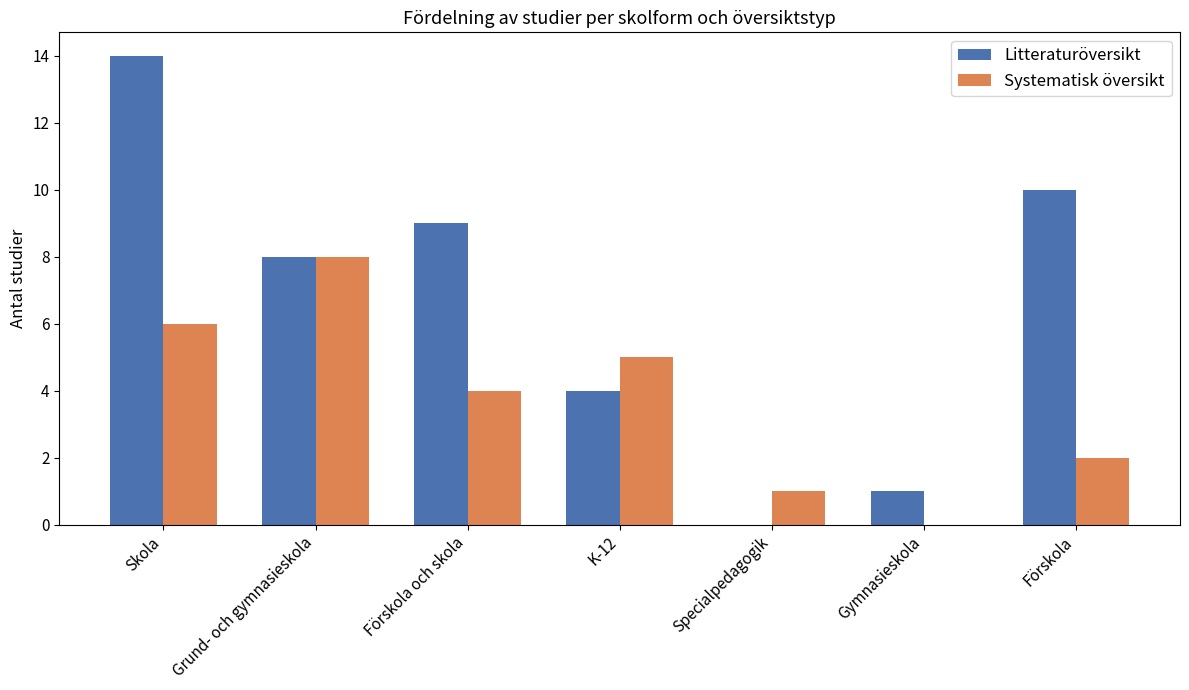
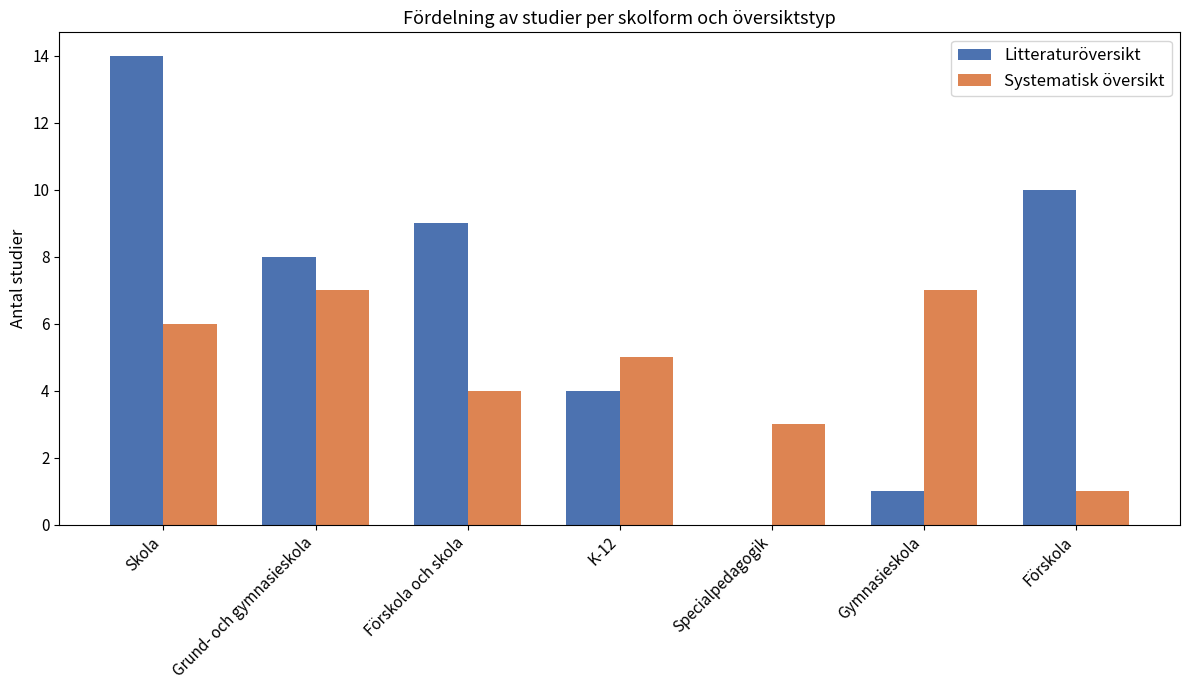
  {
    "Litteraturöversikt": {
      "Skola": 14,
      "Grund- och gymnasieskola": 8,
      "Förskola och skola": 9,
      "K-12": 4,
      "Specialpedagogik": 0,
      "Gymnasieskola": 1,
      "Förskola": 10
    },
    "Systematisk översikt": {
      "Skola": 6,
-     "Grund- och gymnasieskola": 8,
+     "Grund- och gymnasieskola": 7,
      "Förskola och skola": 4,
      "K-12": 5,
-     "Specialpedagogik": 1,
-     "Gymnasieskola": 0,
-     "Förskola": 2
+     "Specialpedagogik": 3,
+     "Gymnasieskola": 7,
+     "Förskola": 1
    }
  }
